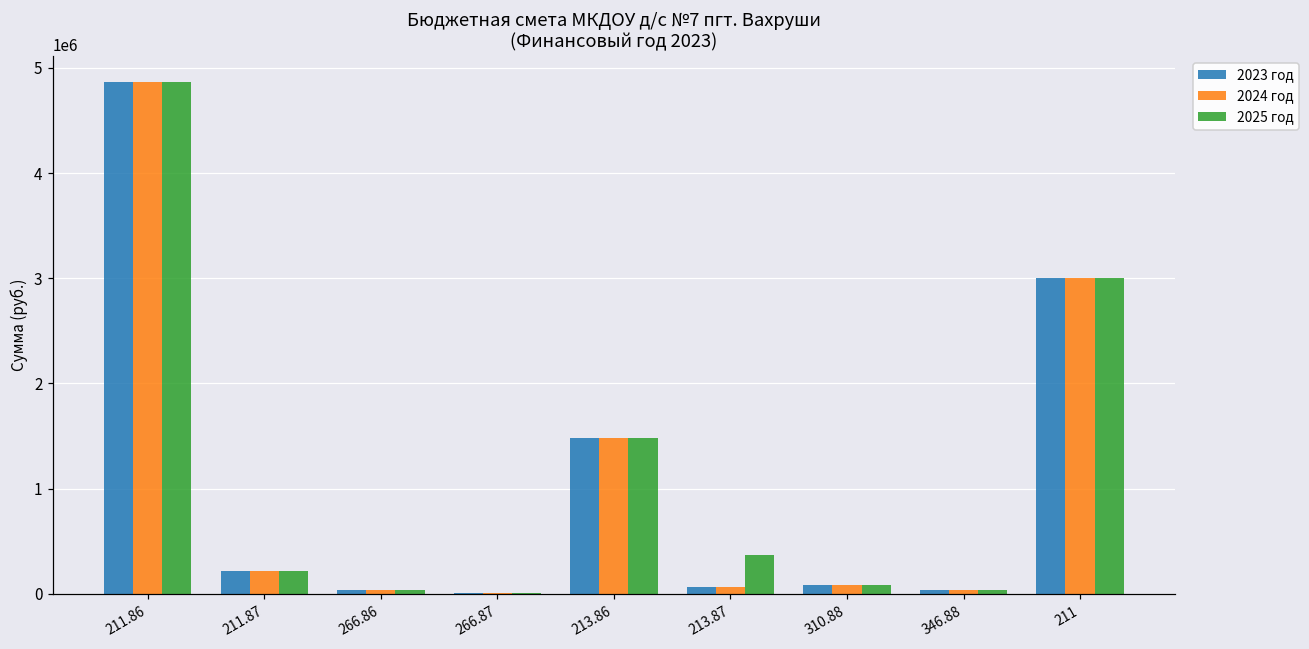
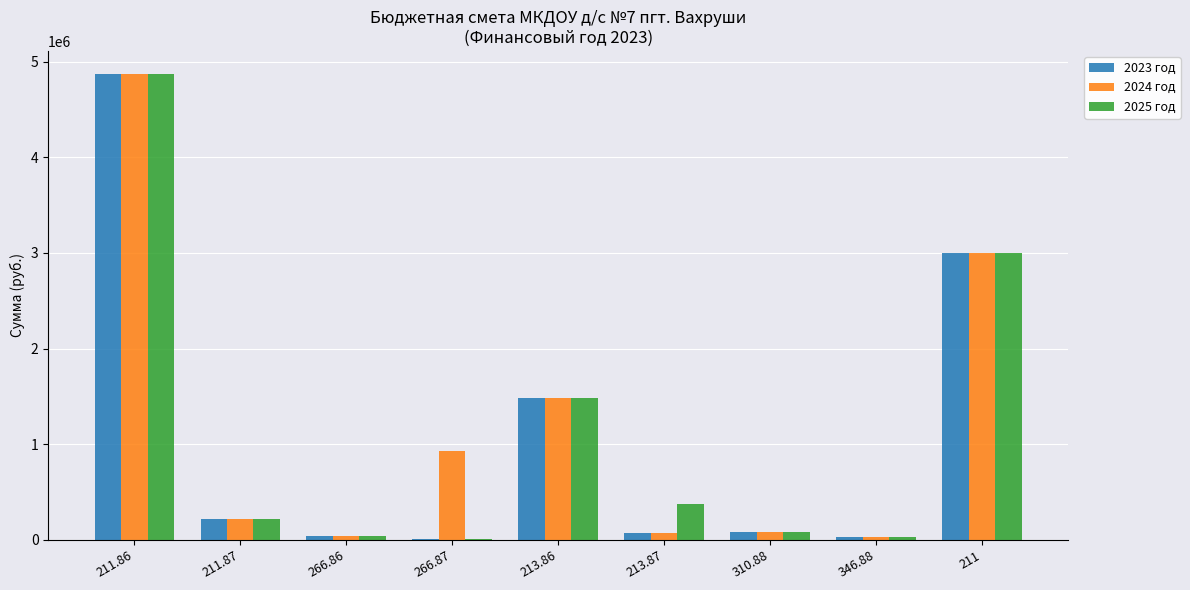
  {
    "2023 год": {
      "211.86": 4900000,
      "211.87": 200000,
      "266.86": 0,
      "213.86": 1500000,
      "213.87": 100000,
      "310.88": 100000,
      "346.88": 0,
      "211": 3000000
    },
    "2024 год": {
      "211.86": 4900000,
      "211.87": 200000,
      "266.86": 0,
-     "266.87": 0,
+     "266.87": 900000,
      "213.86": 1500000,
      "213.87": 100000,
      "310.88": 100000,
      "346.88": 0,
      "211": 3000000
    },
    "2025 год": {
      "211.86": 4900000,
      "211.87": 200000,
      "266.86": 0,
      "213.86": 1500000,
      "213.87": 400000,
      "310.88": 100000,
      "346.88": 0,
      "211": 3000000
    }
  }
